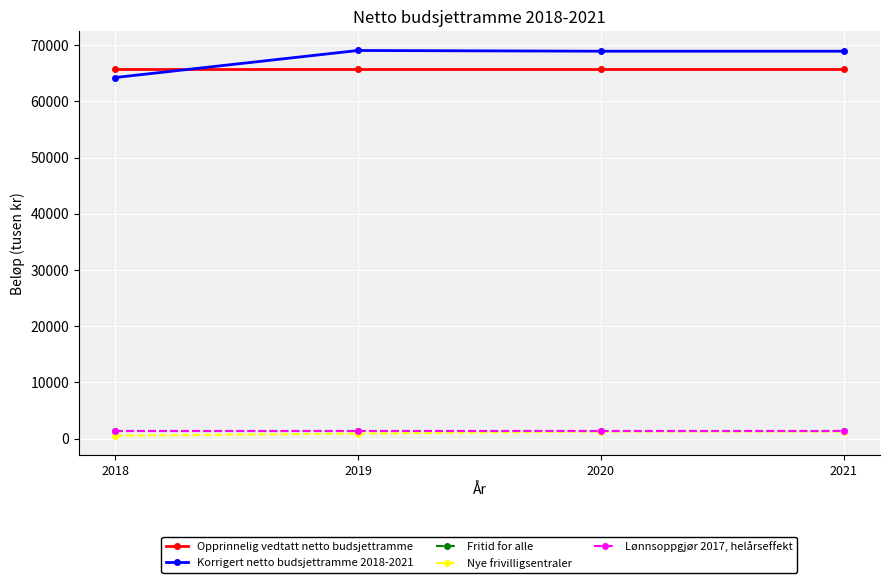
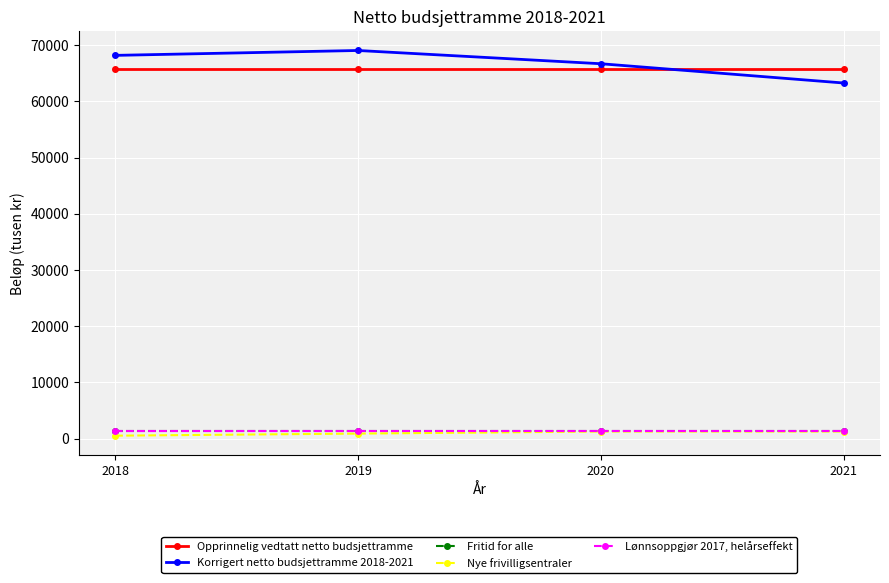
  {
    "Opprinnelig vedtatt netto budsjettramme": {
      "2018": 66000,
      "2019": 66000,
      "2020": 66000,
      "2021": 66000
    },
    "Korrigert netto budsjettramme 2018-2021": {
-     "2018": 64000,
+     "2018": 68000,
      "2019": 69000,
-     "2020": 69000,
-     "2021": 69000
+     "2020": 67000,
+     "2021": 63000
    },
    "Lønnsoppgjør 2017, helårseffekt": {
      "2018": 1000,
      "2019": 1000
    },
    "Nye frivilligsentraler": {
      "2018": 1000
    }
  }
